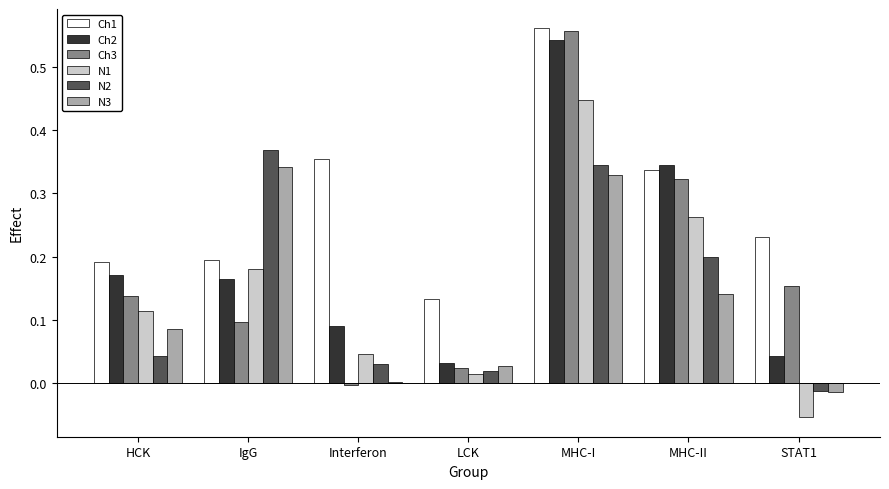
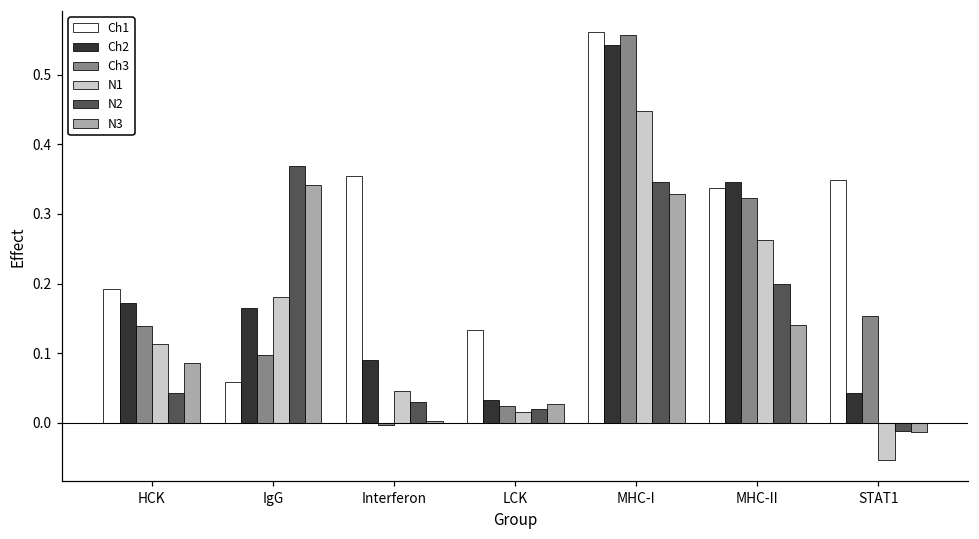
  {
    "Ch1": {
      "HCK": 0.19,
-     "IgG": 0.19,
+     "IgG": 0.06,
      "Interferon": 0.35,
      "LCK": 0.13,
      "MHC-I": 0.56,
      "MHC-II": 0.34,
-     "STAT1": 0.23
+     "STAT1": 0.35
    }
  }
